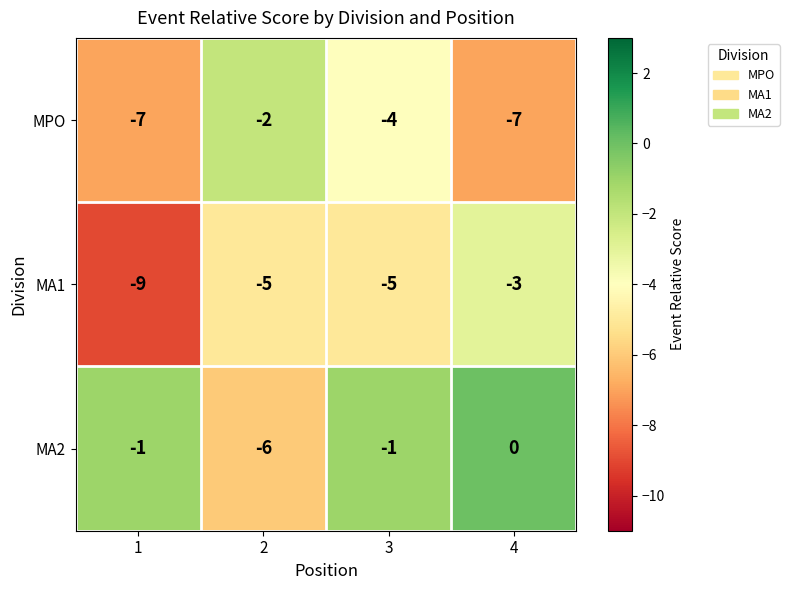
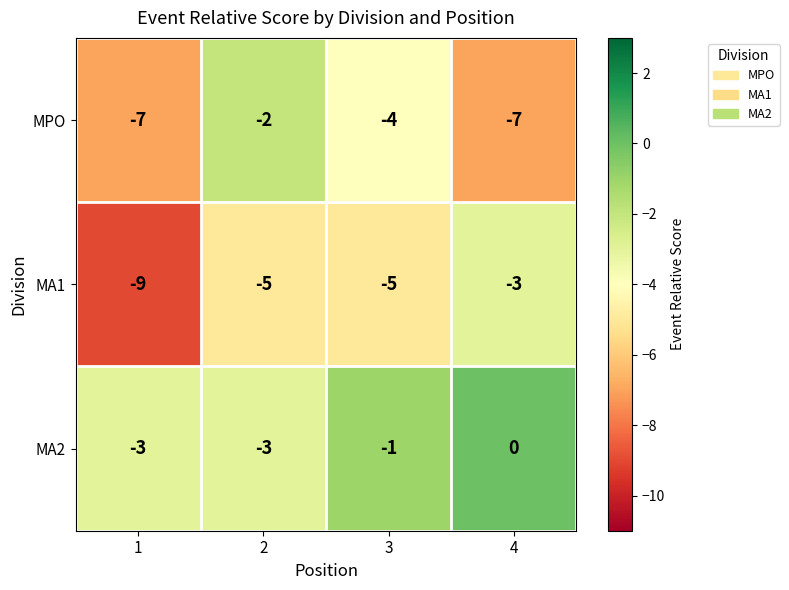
  {
    "MPO": {
      "1": -7,
      "2": -2,
      "3": -4,
      "4": -7
    },
    "MA1": {
      "1": -9,
      "2": -5,
      "3": -5,
      "4": -3
    },
    "MA2": {
-     "1": -1,
-     "2": -6,
+     "1": -3,
+     "2": -3,
      "3": -1,
      "4": 0
    }
  }
